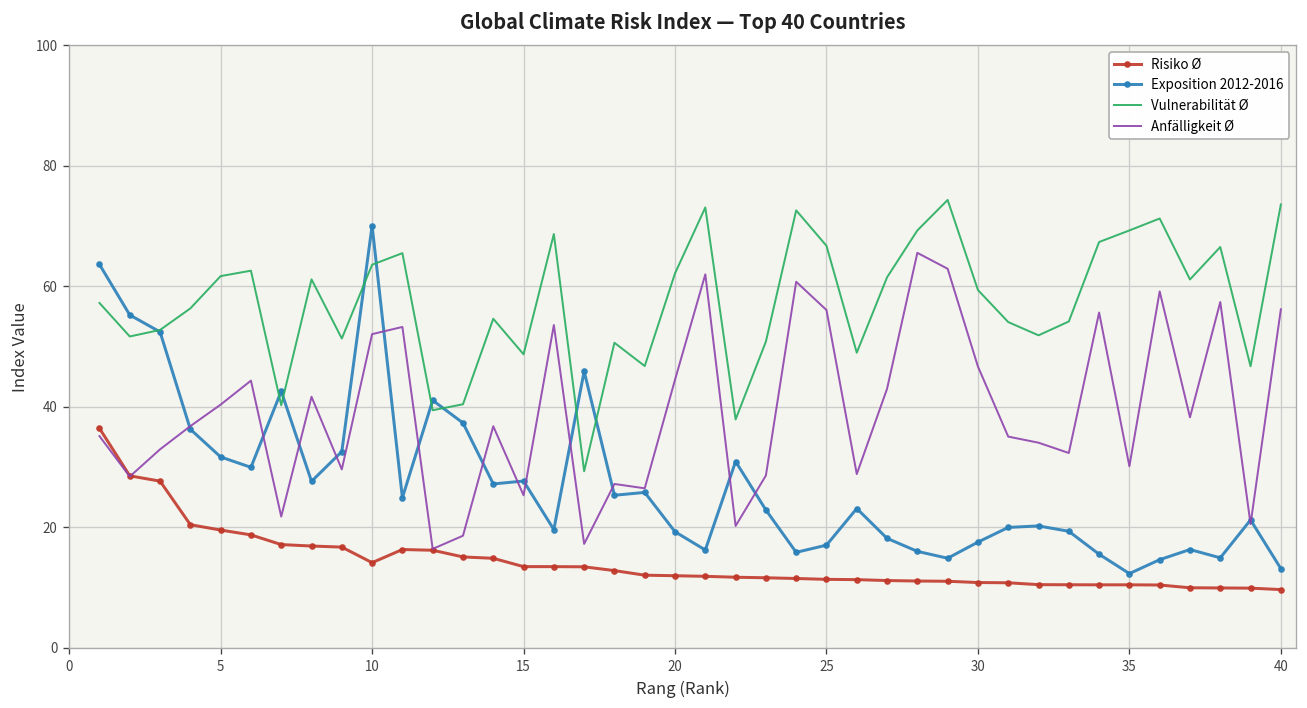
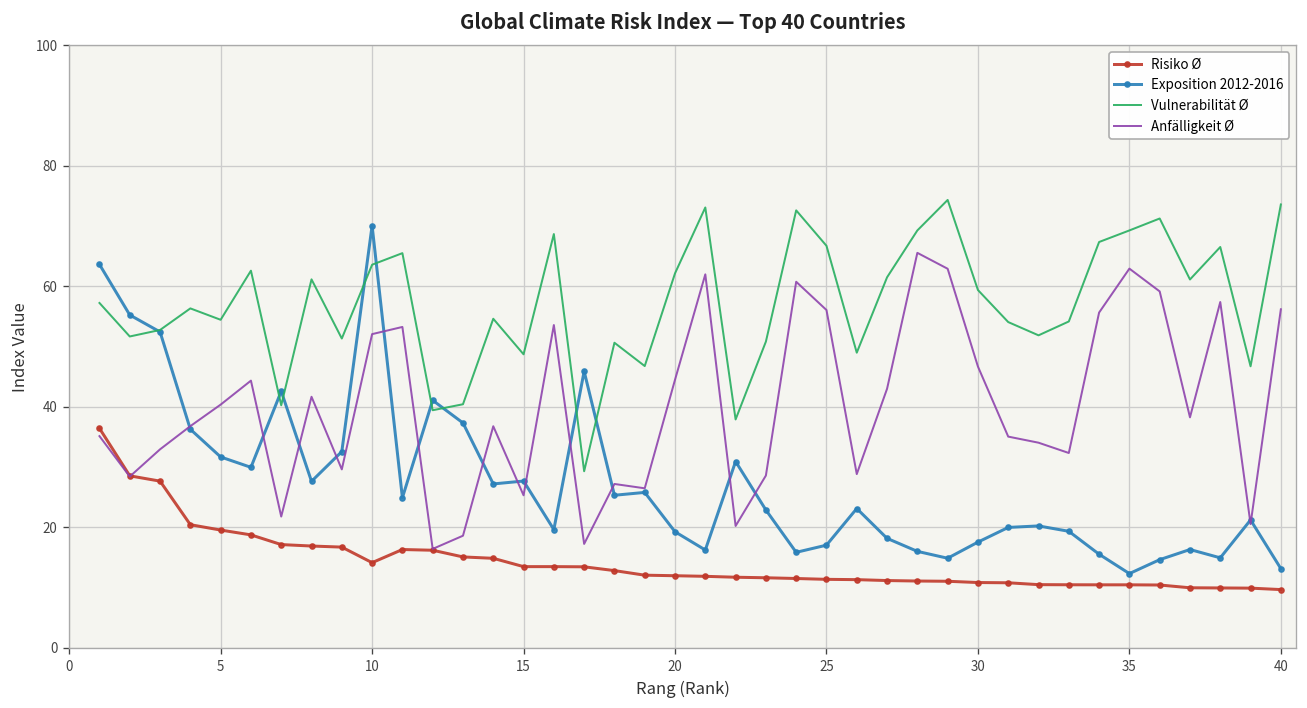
  {
    "Risiko Ø": {
      "5": 20,
      "10": 14,
      "15": 14,
      "20": 12,
      "25": 11,
      "30": 11,
      "35": 10,
      "40": 10
    },
    "Exposition 2012-2016": {
      "5": 32,
      "10": 70,
      "15": 28,
      "20": 19,
      "25": 17,
      "30": 18,
      "35": 12,
      "40": 13
    },
    "Vulnerabilität Ø": {
-     "5": 62,
+     "5": 54,
      "10": 64,
      "15": 49,
      "20": 62,
      "25": 67,
      "30": 59,
      "35": 69,
      "40": 74
    },
    "Anfälligkeit Ø": {
      "5": 40,
      "10": 52,
      "15": 25,
      "20": 45,
      "25": 56,
      "30": 47,
-     "35": 30,
+     "35": 63,
      "40": 56
    }
  }
